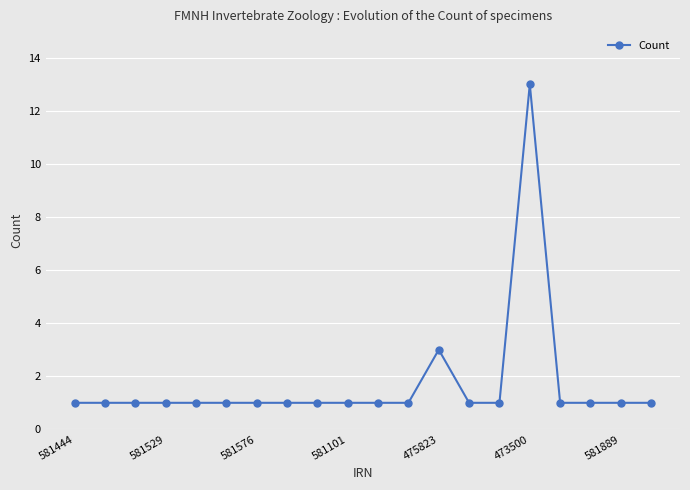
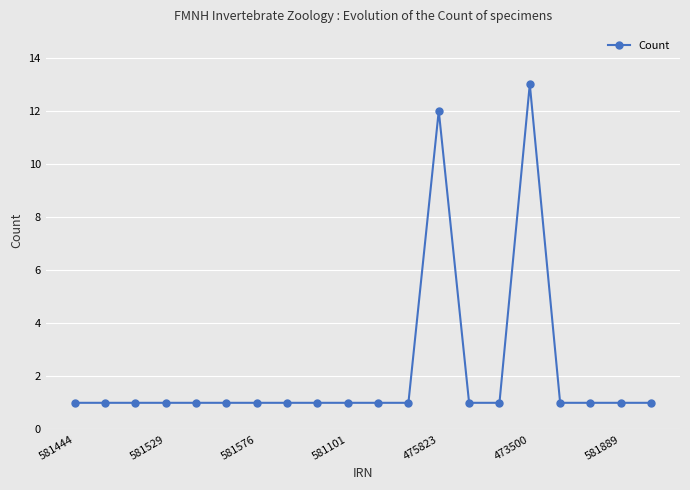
  {
    "581444": 1,
    "581529": 1,
    "581576": 1,
    "581101": 1,
-   "475823": 3,
+   "475823": 12,
    "473500": 13,
    "581889": 1
  }
